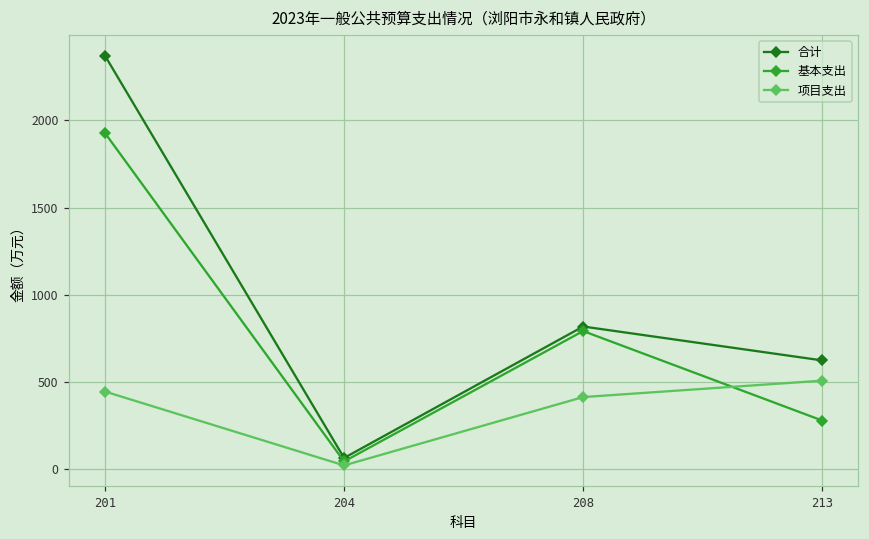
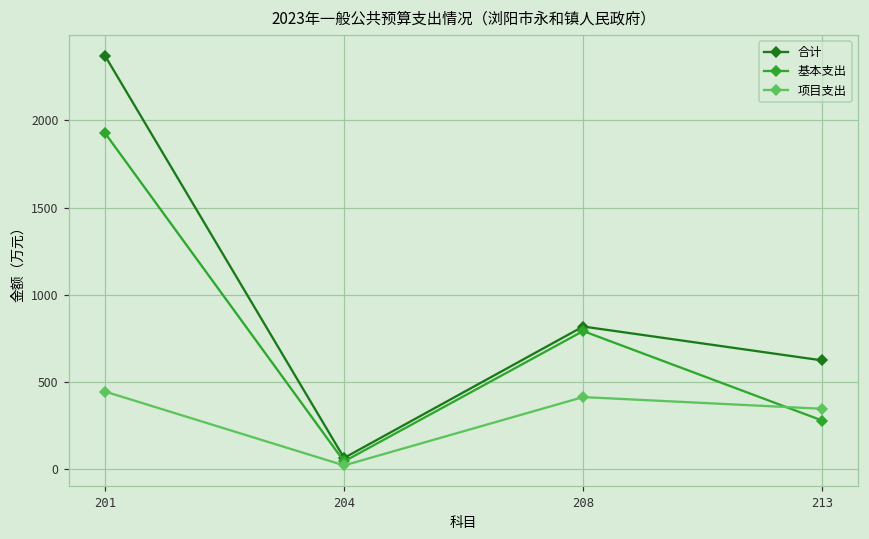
  {
    "项目支出": {
      "201": 440,
      "204": 20,
      "208": 410,
-     "213": 510
+     "213": 350
    }
  }
